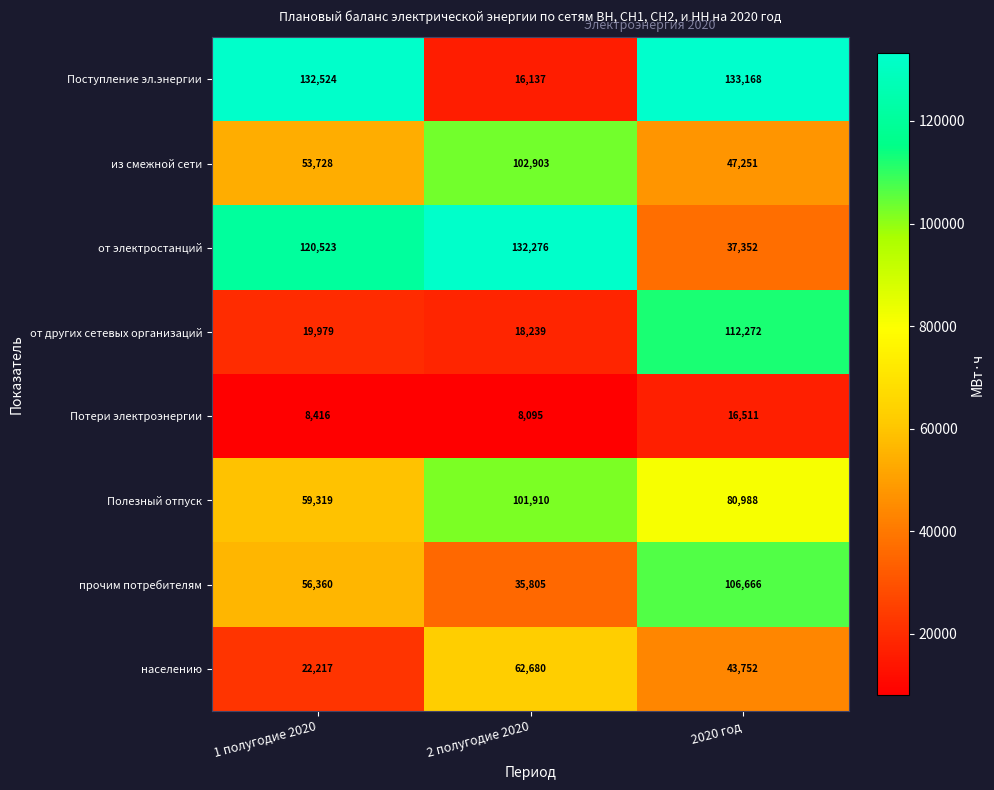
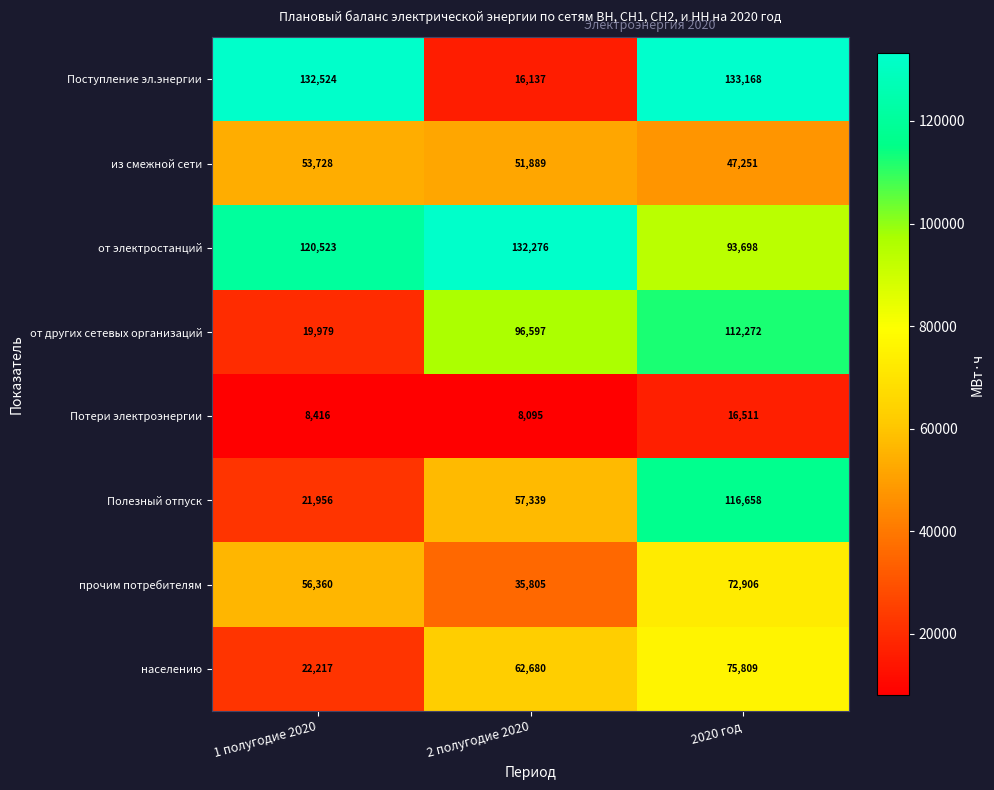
  {
    "Поступление эл.энергии": {
      "1 полугодие 2020": "132,524",
      "2 полугодие 2020": "16,137",
      "2020 год": "133,168"
    },
    "из смежной сети": {
      "1 полугодие 2020": "53,728",
-     "2 полугодие 2020": "102,903",
+     "2 полугодие 2020": "51,889",
      "2020 год": "47,251"
    },
    "от электростанций": {
      "1 полугодие 2020": "120,523",
      "2 полугодие 2020": "132,276",
-     "2020 год": "37,352"
+     "2020 год": "93,698"
    },
    "от других сетевых организаций": {
      "1 полугодие 2020": "19,979",
-     "2 полугодие 2020": "18,239",
+     "2 полугодие 2020": "96,597",
      "2020 год": "112,272"
    },
    "Потери электроэнергии": {
      "1 полугодие 2020": "8,416",
      "2 полугодие 2020": "8,095",
      "2020 год": "16,511"
    },
    "Полезный отпуск": {
-     "1 полугодие 2020": "59,319",
-     "2 полугодие 2020": "101,910",
-     "2020 год": "80,988"
+     "1 полугодие 2020": "21,956",
+     "2 полугодие 2020": "57,339",
+     "2020 год": "116,658"
    },
    "прочим потребителям": {
      "1 полугодие 2020": "56,360",
      "2 полугодие 2020": "35,805",
-     "2020 год": "106,666"
+     "2020 год": "72,906"
    },
    "населению": {
      "1 полугодие 2020": "22,217",
      "2 полугодие 2020": "62,680",
-     "2020 год": "43,752"
+     "2020 год": "75,809"
    }
  }
